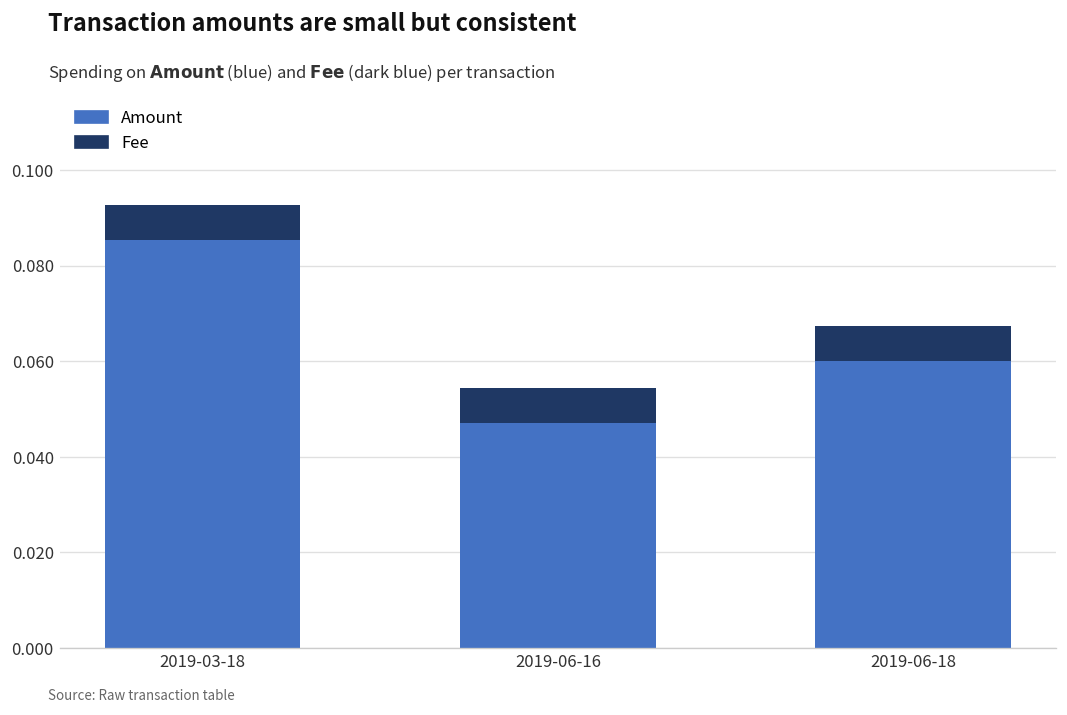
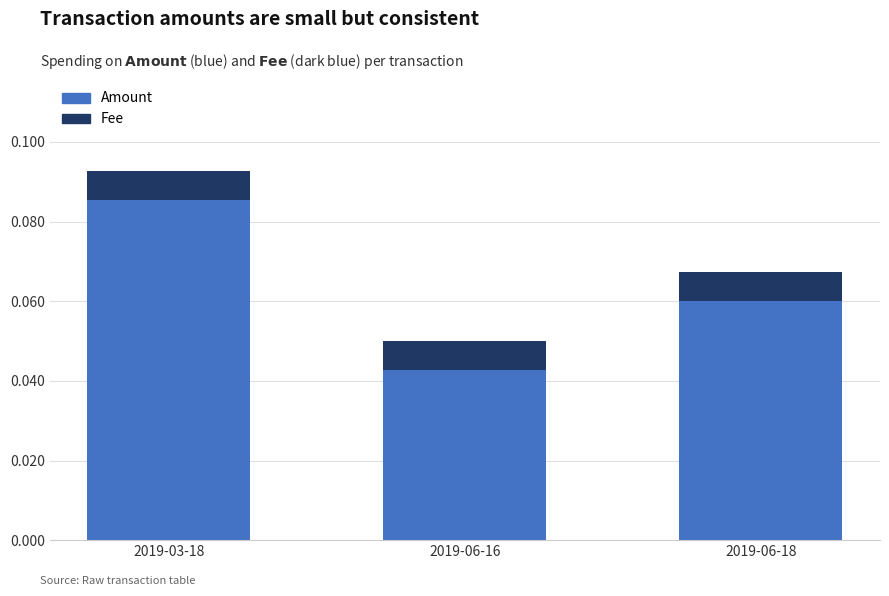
  {
    "Amount": {
      "2019-03-18": 0.085,
-     "2019-06-16": 0.047,
+     "2019-06-16": 0.043,
      "2019-06-18": 0.060
    },
    "Fee": {
      "2019-03-18": 0.007,
      "2019-06-16": 0.007,
      "2019-06-18": 0.007
    }
  }
